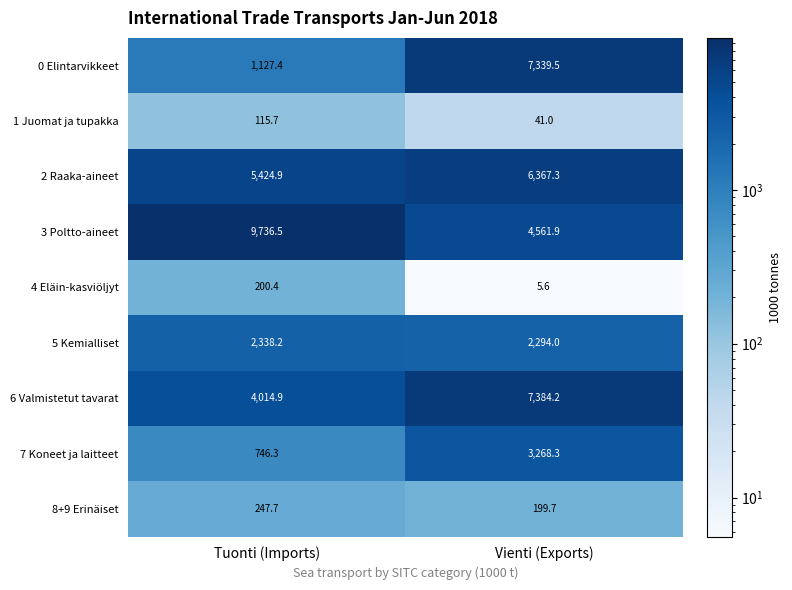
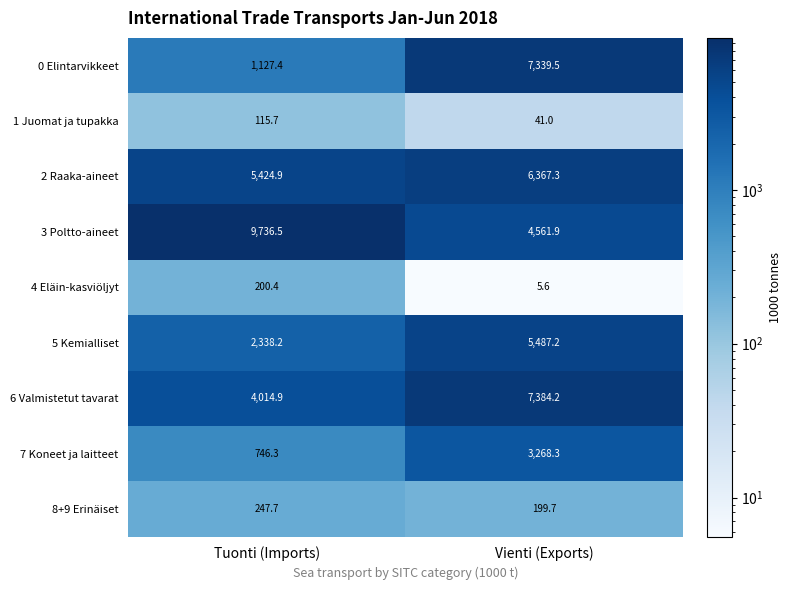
  {
    "0 Elintarvikkeet": {
      "Tuonti (Imports)": "1,127.4",
      "Vienti (Exports)": "7,339.5"
    },
    "1 Juomat ja tupakka": {
      "Tuonti (Imports)": "115.7",
      "Vienti (Exports)": "41.0"
    },
    "2 Raaka-aineet": {
      "Tuonti (Imports)": "5,424.9",
      "Vienti (Exports)": "6,367.3"
    },
    "3 Poltto-aineet": {
      "Tuonti (Imports)": "9,736.5",
      "Vienti (Exports)": "4,561.9"
    },
    "4 Eläin-kasviöljyt": {
      "Tuonti (Imports)": "200.4",
      "Vienti (Exports)": "5.6"
    },
    "5 Kemialliset": {
      "Tuonti (Imports)": "2,338.2",
-     "Vienti (Exports)": "2,294.0"
+     "Vienti (Exports)": "5,487.2"
    },
    "6 Valmistetut tavarat": {
      "Tuonti (Imports)": "4,014.9",
      "Vienti (Exports)": "7,384.2"
    },
    "7 Koneet ja laitteet": {
      "Tuonti (Imports)": "746.3",
      "Vienti (Exports)": "3,268.3"
    },
    "8+9 Erinäiset": {
      "Tuonti (Imports)": "247.7",
      "Vienti (Exports)": "199.7"
    }
  }
